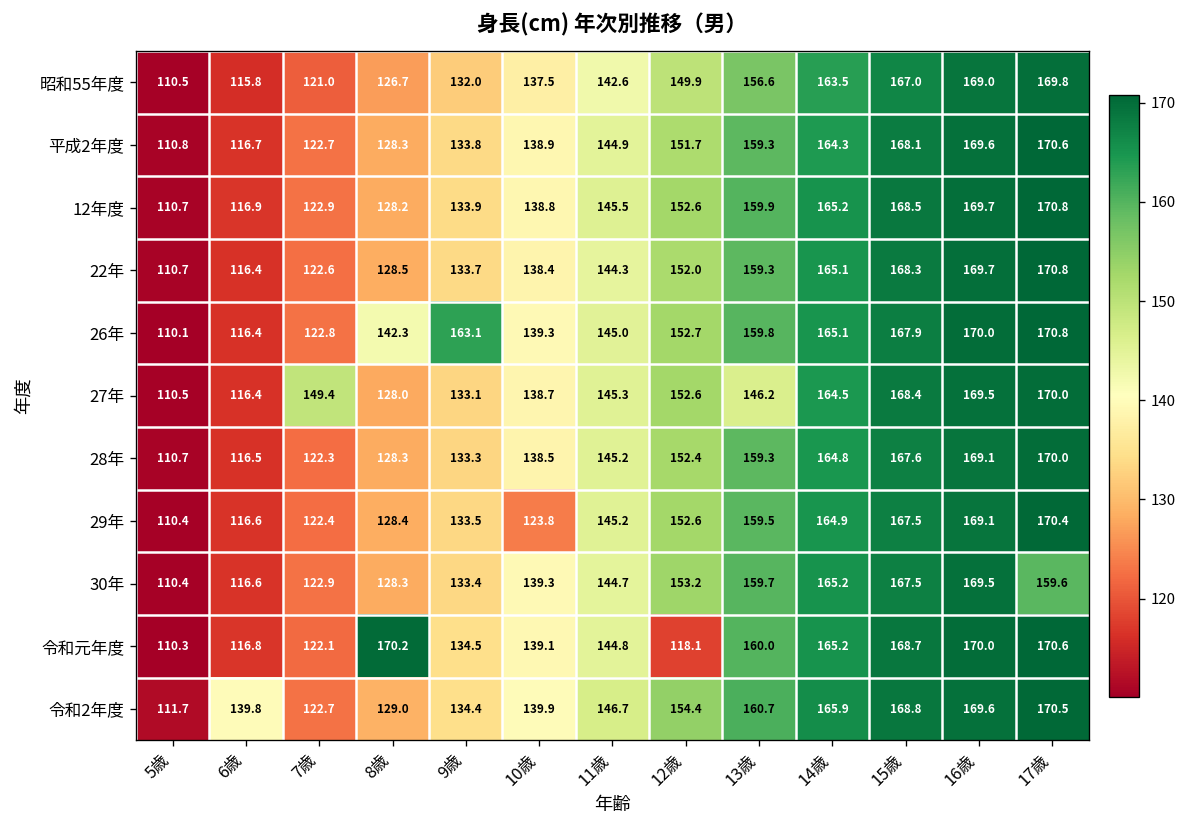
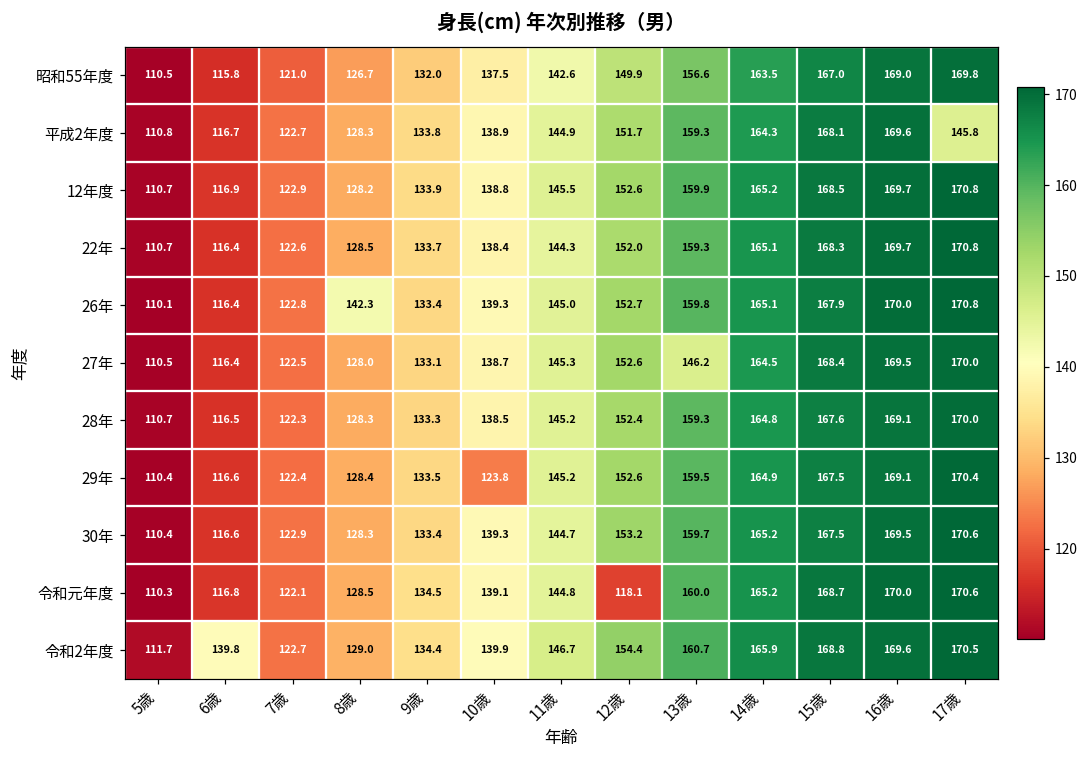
  {
    "昭和55年度": {
      "5歳": 110.5,
      "6歳": 115.8,
      "7歳": 121.0,
      "8歳": 126.7,
      "9歳": 132.0,
      "10歳": 137.5,
      "11歳": 142.6,
      "12歳": 149.9,
      "13歳": 156.6,
      "14歳": 163.5,
      "15歳": 167.0,
      "16歳": 169.0,
      "17歳": 169.8
    },
    "平成2年度": {
      "5歳": 110.8,
      "6歳": 116.7,
      "7歳": 122.7,
      "8歳": 128.3,
      "9歳": 133.8,
      "10歳": 138.9,
      "11歳": 144.9,
      "12歳": 151.7,
      "13歳": 159.3,
      "14歳": 164.3,
      "15歳": 168.1,
      "16歳": 169.6,
-     "17歳": 170.6
+     "17歳": 145.8
    },
    "12年度": {
      "5歳": 110.7,
      "6歳": 116.9,
      "7歳": 122.9,
      "8歳": 128.2,
      "9歳": 133.9,
      "10歳": 138.8,
      "11歳": 145.5,
      "12歳": 152.6,
      "13歳": 159.9,
      "14歳": 165.2,
      "15歳": 168.5,
      "16歳": 169.7,
      "17歳": 170.8
    },
    "22年": {
      "5歳": 110.7,
      "6歳": 116.4,
      "7歳": 122.6,
      "8歳": 128.5,
      "9歳": 133.7,
      "10歳": 138.4,
      "11歳": 144.3,
      "12歳": 152.0,
      "13歳": 159.3,
      "14歳": 165.1,
      "15歳": 168.3,
      "16歳": 169.7,
      "17歳": 170.8
    },
    "26年": {
      "5歳": 110.1,
      "6歳": 116.4,
      "7歳": 122.8,
      "8歳": 142.3,
-     "9歳": 163.1,
+     "9歳": 133.4,
      "10歳": 139.3,
      "11歳": 145.0,
      "12歳": 152.7,
      "13歳": 159.8,
      "14歳": 165.1,
      "15歳": 167.9,
      "16歳": 170.0,
      "17歳": 170.8
    },
    "27年": {
      "5歳": 110.5,
      "6歳": 116.4,
-     "7歳": 149.4,
+     "7歳": 122.5,
      "8歳": 128.0,
      "9歳": 133.1,
      "10歳": 138.7,
      "11歳": 145.3,
      "12歳": 152.6,
      "13歳": 146.2,
      "14歳": 164.5,
      "15歳": 168.4,
      "16歳": 169.5,
      "17歳": 170.0
    },
    "28年": {
      "5歳": 110.7,
      "6歳": 116.5,
      "7歳": 122.3,
      "8歳": 128.3,
      "9歳": 133.3,
      "10歳": 138.5,
      "11歳": 145.2,
      "12歳": 152.4,
      "13歳": 159.3,
      "14歳": 164.8,
      "15歳": 167.6,
      "16歳": 169.1,
      "17歳": 170.0
    },
    "29年": {
      "5歳": 110.4,
      "6歳": 116.6,
      "7歳": 122.4,
      "8歳": 128.4,
      "9歳": 133.5,
      "10歳": 123.8,
      "11歳": 145.2,
      "12歳": 152.6,
      "13歳": 159.5,
      "14歳": 164.9,
      "15歳": 167.5,
      "16歳": 169.1,
      "17歳": 170.4
    },
    "30年": {
      "5歳": 110.4,
      "6歳": 116.6,
      "7歳": 122.9,
      "8歳": 128.3,
      "9歳": 133.4,
      "10歳": 139.3,
      "11歳": 144.7,
      "12歳": 153.2,
      "13歳": 159.7,
      "14歳": 165.2,
      "15歳": 167.5,
      "16歳": 169.5,
-     "17歳": 159.6
+     "17歳": 170.6
    },
    "令和元年度": {
      "5歳": 110.3,
      "6歳": 116.8,
      "7歳": 122.1,
-     "8歳": 170.2,
+     "8歳": 128.5,
      "9歳": 134.5,
      "10歳": 139.1,
      "11歳": 144.8,
      "12歳": 118.1,
      "13歳": 160.0,
      "14歳": 165.2,
      "15歳": 168.7,
      "16歳": 170.0,
      "17歳": 170.6
    },
    "令和2年度": {
      "5歳": 111.7,
      "6歳": 139.8,
      "7歳": 122.7,
      "8歳": 129.0,
      "9歳": 134.4,
      "10歳": 139.9,
      "11歳": 146.7,
      "12歳": 154.4,
      "13歳": 160.7,
      "14歳": 165.9,
      "15歳": 168.8,
      "16歳": 169.6,
      "17歳": 170.5
    }
  }
